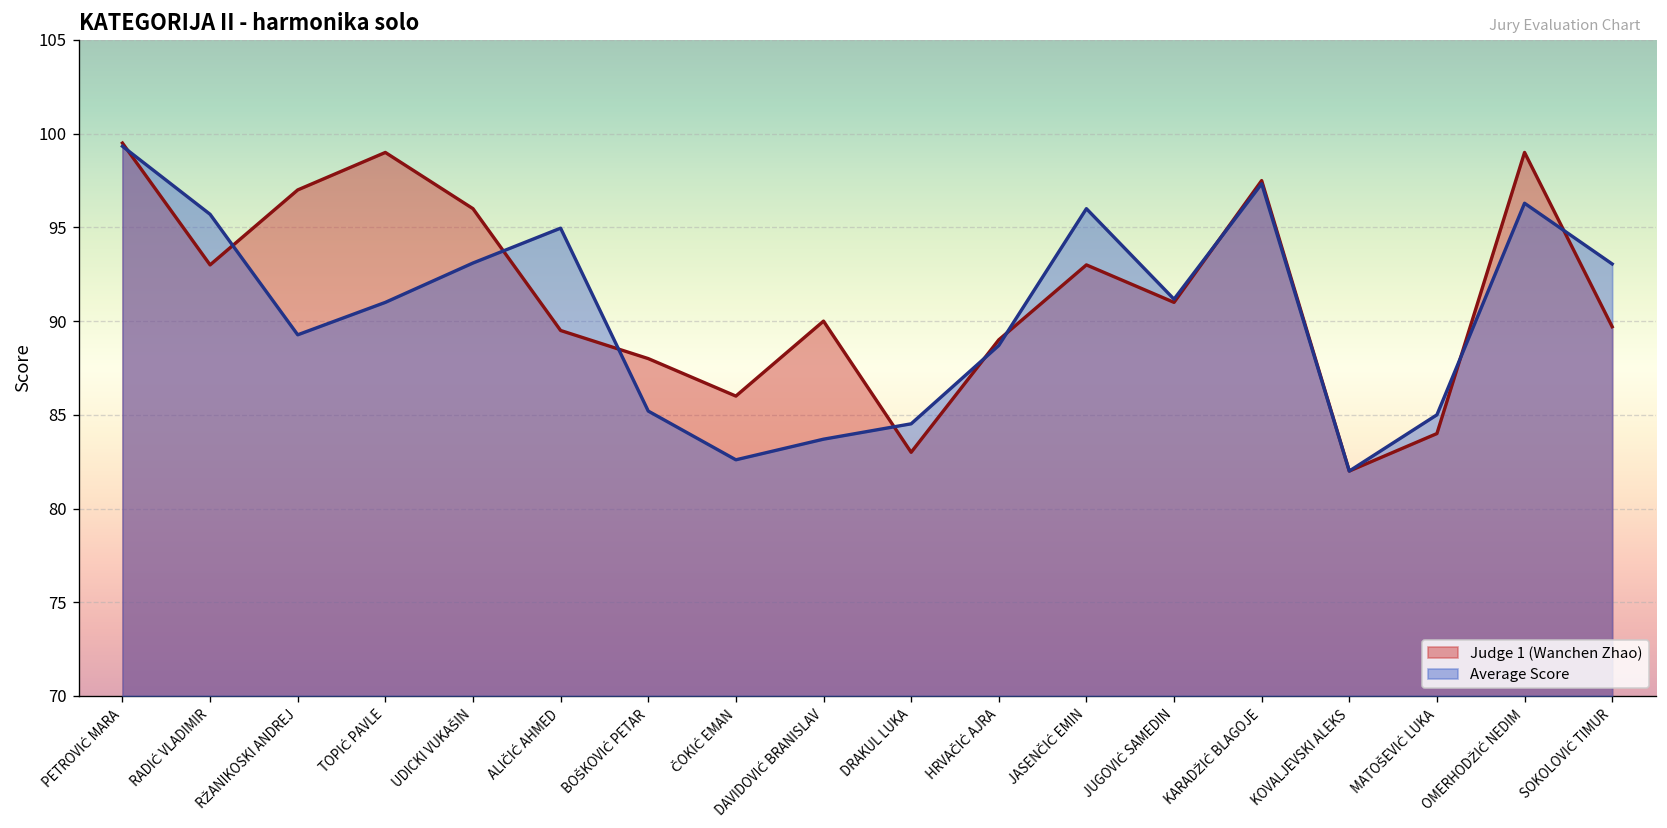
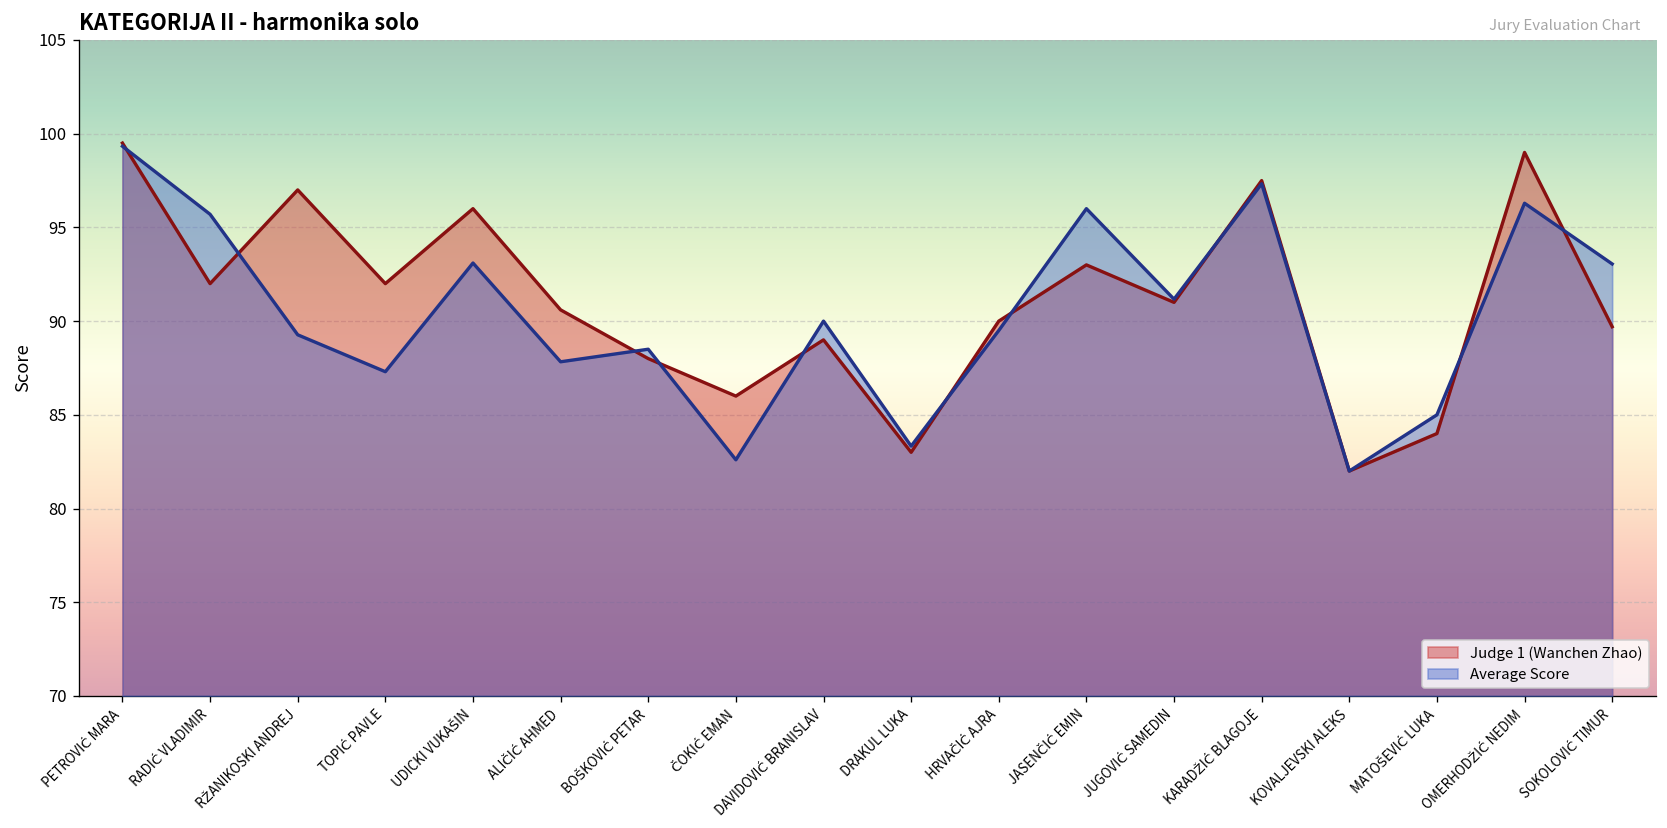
  {
    "Judge 1 (Wanchen Zhao)": {
      "PETROVIĆ MARA": 99.5,
-     "RADIĆ VLADIMIR": 93,
+     "RADIĆ VLADIMIR": 92,
      "RŽANIKOSKI ANDREJ": 97.0,
-     "TOPIĆ PAVLE": 99,
+     "TOPIĆ PAVLE": 92,
      "UDICKI VUKAŠIN": 96.0,
-     "ALIČIĆ AHMED": 89.5,
+     "ALIČIĆ AHMED": 90.6,
      "BOŠKOVIĆ PETAR": 88.0,
      "ČOKIĆ EMAN": 86.0,
-     "DAVIDOVIĆ BRANISLAV": 90,
+     "DAVIDOVIĆ BRANISLAV": 89,
      "DRAKUL LUKA": 83.0,
-     "HRVAČIĆ AJRA": 89,
+     "HRVAČIĆ AJRA": 90,
      "JASENČIĆ EMIN": 93.0,
      "JUGOVIĆ SAMEDIN": 91.0,
      "KARADŽIĆ BLAGOJE": 97.5,
      "MATOŠEVIĆ LUKA": 84.0,
      "OMERHODŽIĆ NEDIM": 99.0,
      "SOKOLOVIĆ TIMUR": 89.7
    },
    "Average Score": {
      "PETROVIĆ MARA": 99.3,
      "RADIĆ VLADIMIR": 95.7,
      "RŽANIKOSKI ANDREJ": 89.3,
-     "TOPIĆ PAVLE": 91.0,
+     "TOPIĆ PAVLE": 87.3,
      "UDICKI VUKAŠIN": 93.1,
-     "ALIČIĆ AHMED": 95.0,
-     "BOŠKOVIĆ PETAR": 85.2,
+     "ALIČIĆ AHMED": 87.8,
+     "BOŠKOVIĆ PETAR": 88.5,
      "ČOKIĆ EMAN": 82.6,
-     "DAVIDOVIĆ BRANISLAV": 83.7,
-     "DRAKUL LUKA": 84.5,
-     "HRVAČIĆ AJRA": 88.7,
+     "DAVIDOVIĆ BRANISLAV": 90.0,
+     "DRAKUL LUKA": 83.3,
+     "HRVAČIĆ AJRA": 89.5,
      "JASENČIĆ EMIN": 96.0,
      "JUGOVIĆ SAMEDIN": 91.2,
      "KARADŽIĆ BLAGOJE": 97.3,
      "MATOŠEVIĆ LUKA": 85.0,
      "OMERHODŽIĆ NEDIM": 96.3,
      "SOKOLOVIĆ TIMUR": 93.1
    }
  }
